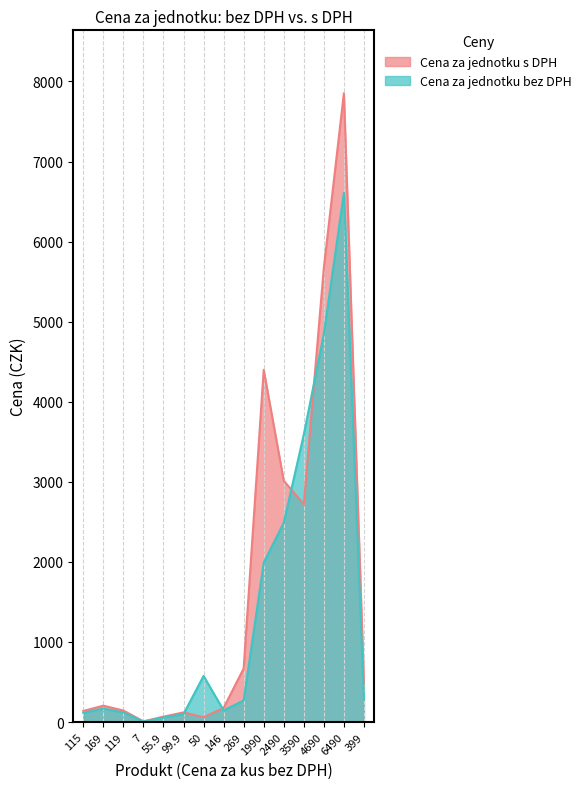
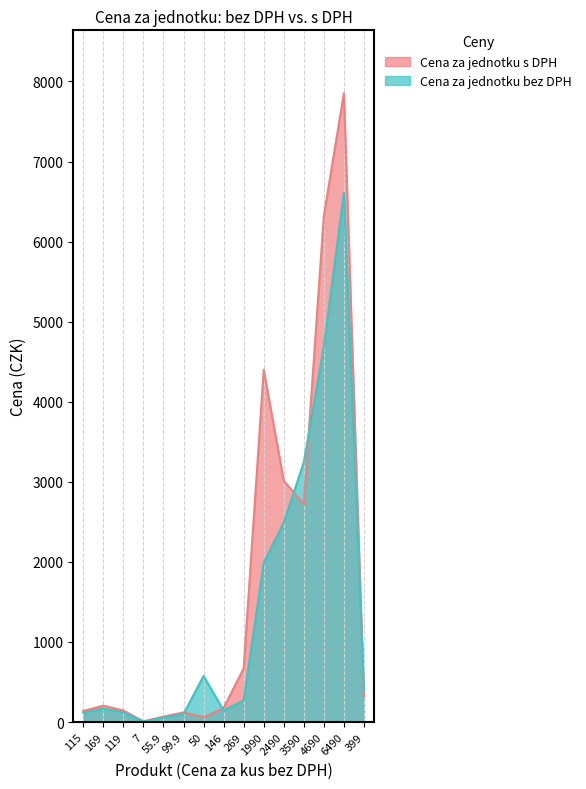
  {
    "Cena za jednotku s DPH": {
      "169": 200,
      "50": 100,
      "269": 700,
      "1990": 4400,
      "2490": 3000,
      "3590": 2700,
-     "4690": 5700,
+     "4690": 6300,
      "6490": 7900,
-     "399": 500
+     "399": 300
    },
    "Cena za jednotku bez DPH": {
      "169": 200,
      "50": 600,
      "269": 300,
      "1990": 2000,
      "2490": 2500,
-     "3590": 3600,
-     "4690": 4800,
+     "3590": 3200,
+     "4690": 4700,
      "6490": 6600,
-     "399": 300
+     "399": 400
    }
  }
